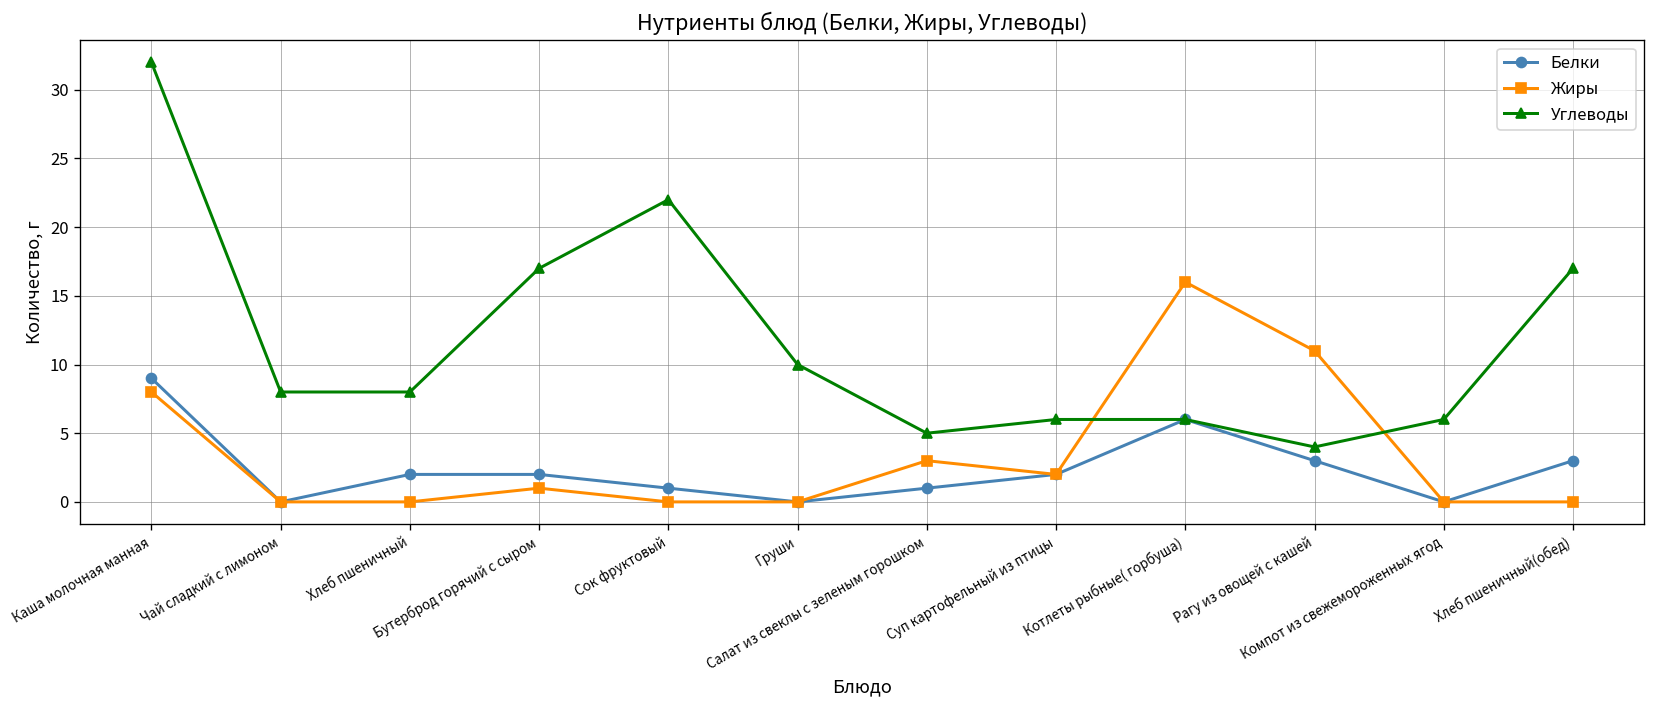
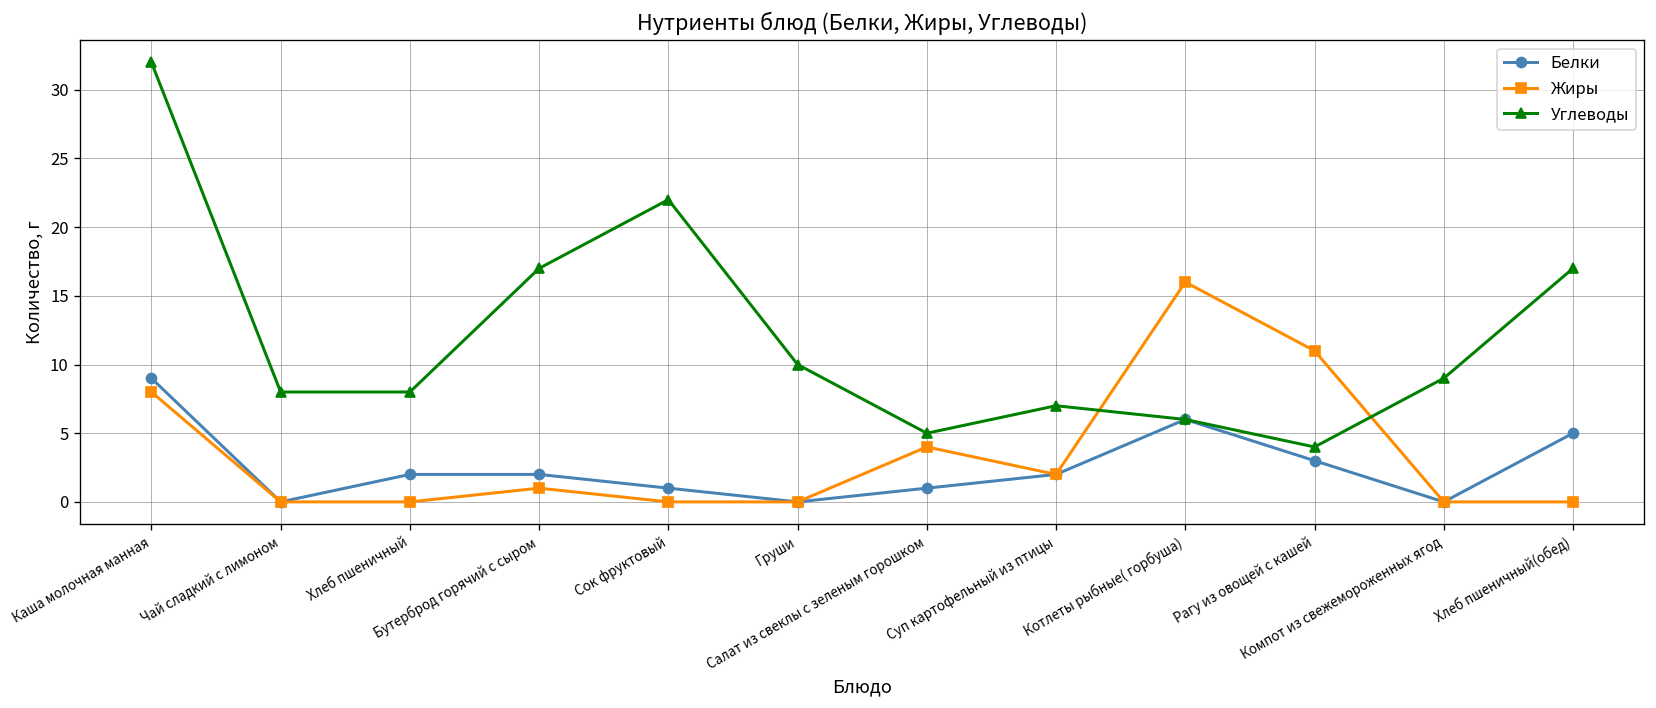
  {
    "Белки": {
      "Каша молочная манная": 9,
      "Хлеб пшеничный": 2,
      "Бутерброд горячий с сыром": 2,
      "Сок фруктовый": 1,
      "Салат из свеклы с зеленым горошком": 1,
      "Рагу из овощей с кашей": 3,
-     "Хлеб пшеничный(обед)": 3
+     "Хлеб пшеничный(обед)": 5
    },
    "Жиры": {
      "Каша молочная манная": 8,
      "Хлеб пшеничный": 0,
      "Бутерброд горячий с сыром": 1,
      "Сок фруктовый": 0,
-     "Салат из свеклы с зеленым горошком": 3,
+     "Салат из свеклы с зеленым горошком": 4,
      "Котлеты рыбные( горбуша)": 16,
      "Рагу из овощей с кашей": 11,
      "Хлеб пшеничный(обед)": 0
    },
    "Углеводы": {
      "Каша молочная манная": 32,
      "Чай сладкий с лимоном": 8,
      "Хлеб пшеничный": 8,
      "Бутерброд горячий с сыром": 17,
      "Сок фруктовый": 22,
      "Груши": 10,
      "Салат из свеклы с зеленым горошком": 5,
-     "Суп картофельный из птицы": 6,
+     "Суп картофельный из птицы": 7,
      "Рагу из овощей с кашей": 4,
-     "Компот из свежемороженных ягод": 6,
+     "Компот из свежемороженных ягод": 9,
      "Хлеб пшеничный(обед)": 17
    }
  }
